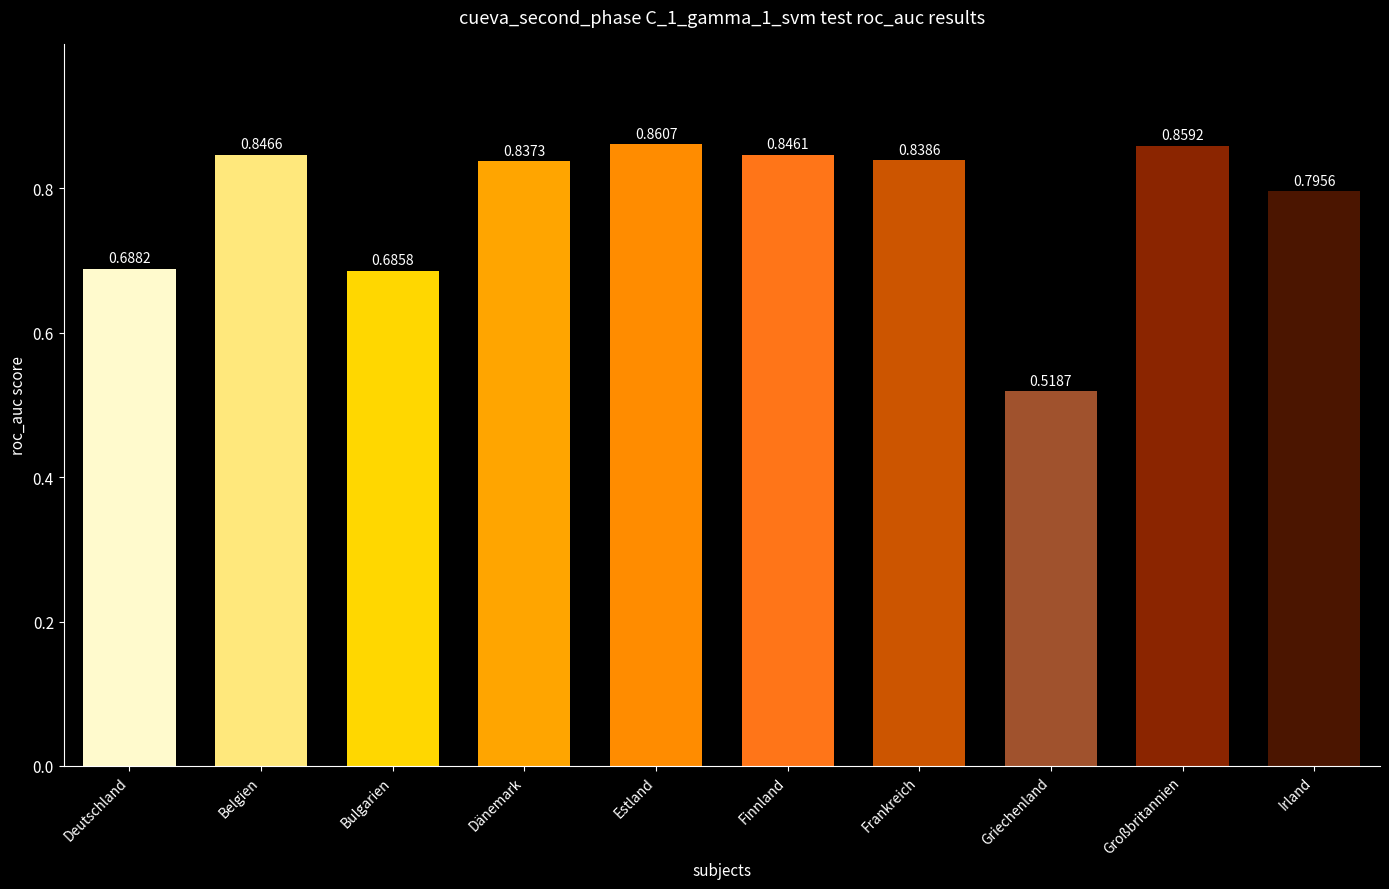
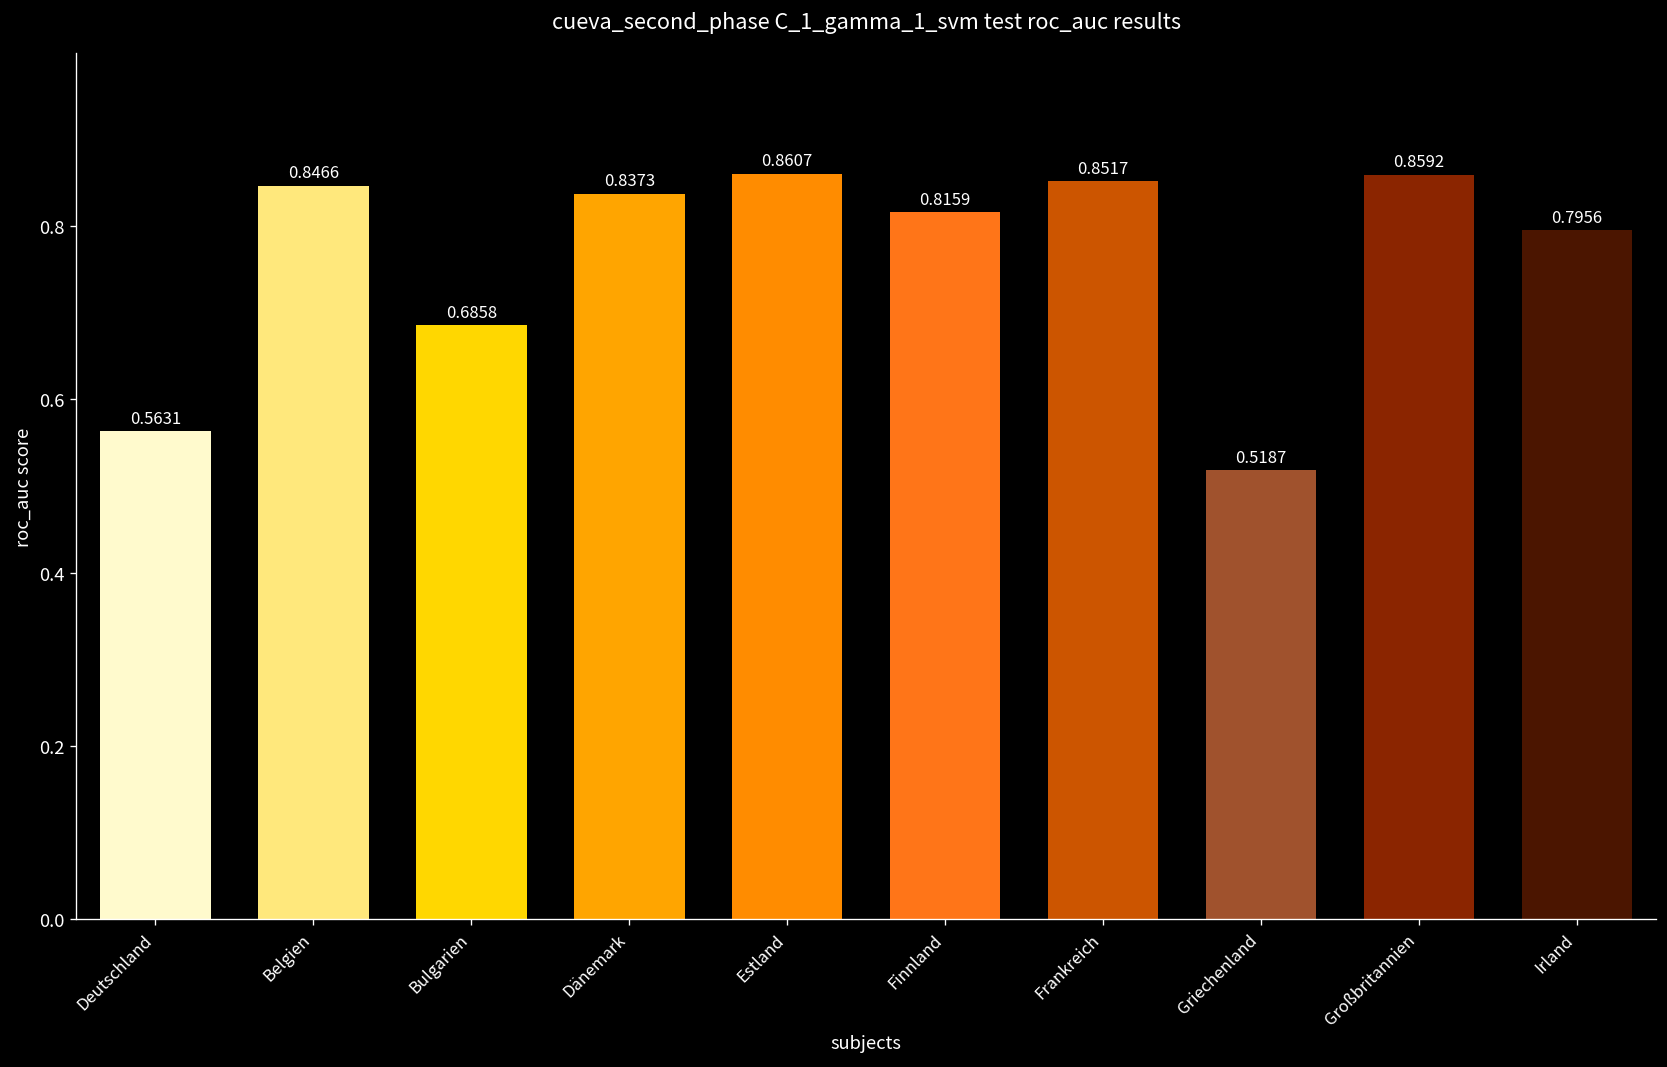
  {
-   "Deutschland": 0.6882,
+   "Deutschland": 0.5631,
    "Belgien": 0.8466,
    "Bulgarien": 0.6858,
    "Dänemark": 0.8373,
    "Estland": 0.8607,
-   "Finnland": 0.8461,
-   "Frankreich": 0.8386,
+   "Finnland": 0.8159,
+   "Frankreich": 0.8517,
    "Griechenland": 0.5187,
    "Großbritannien": 0.8592,
    "Irland": 0.7956
  }
